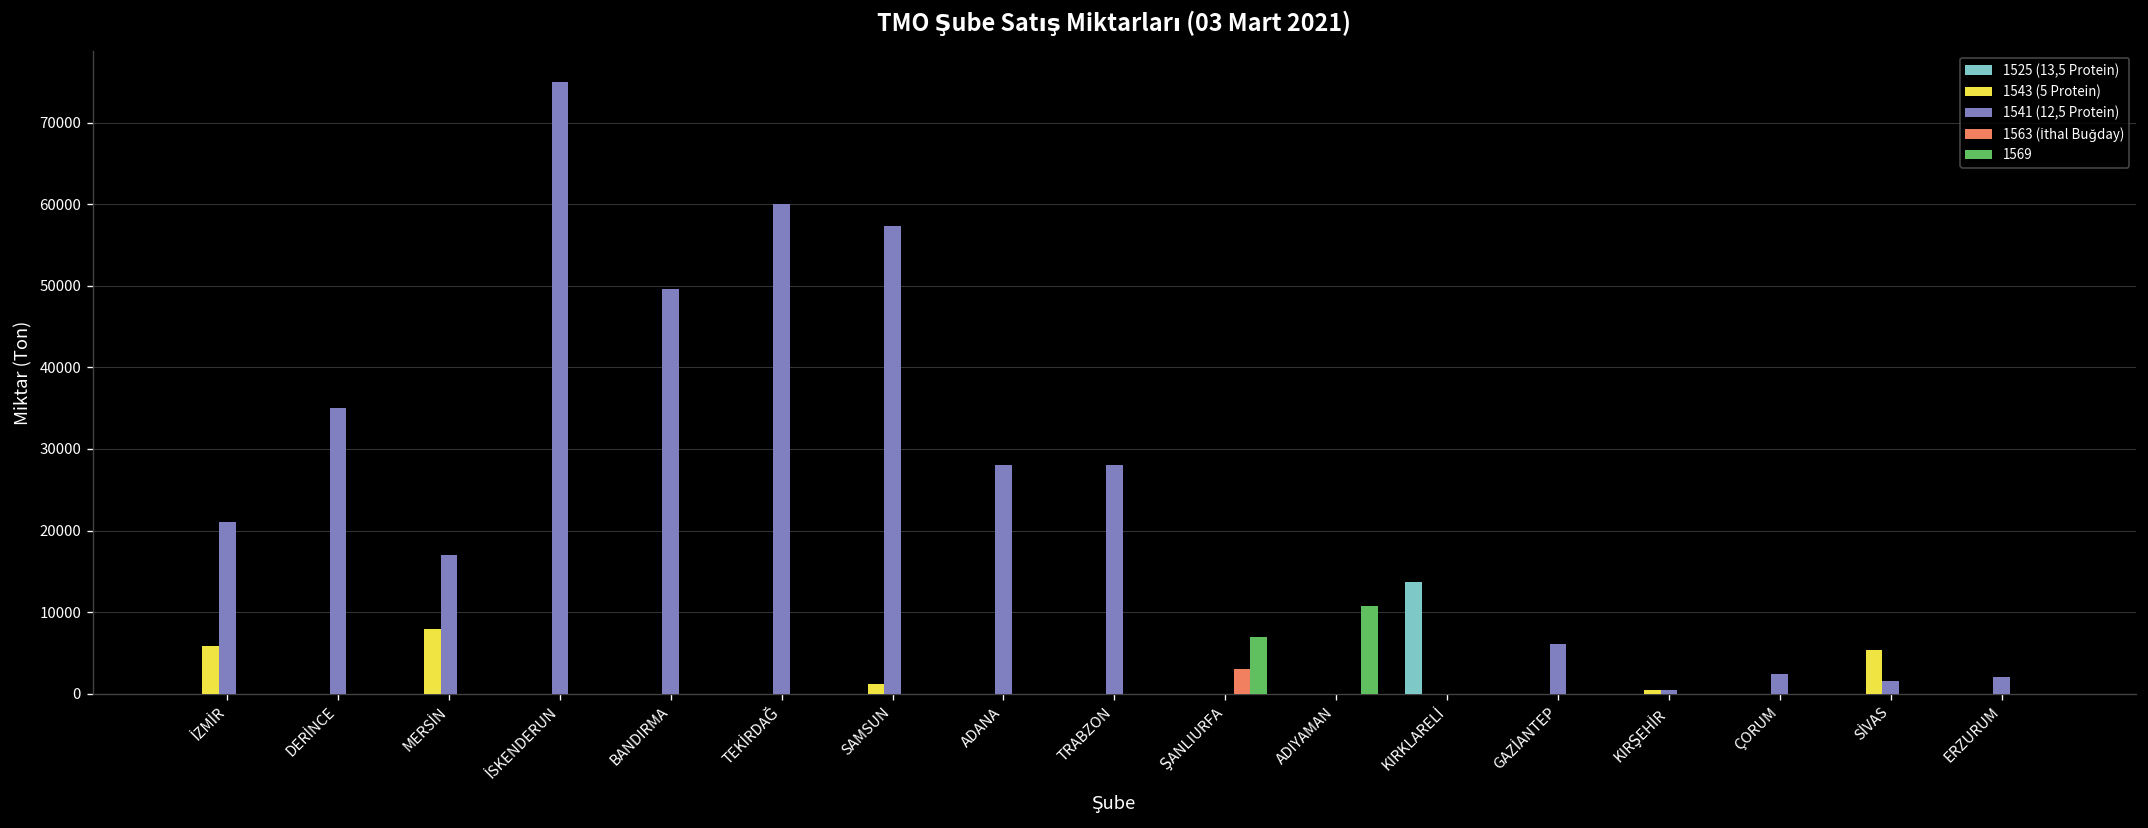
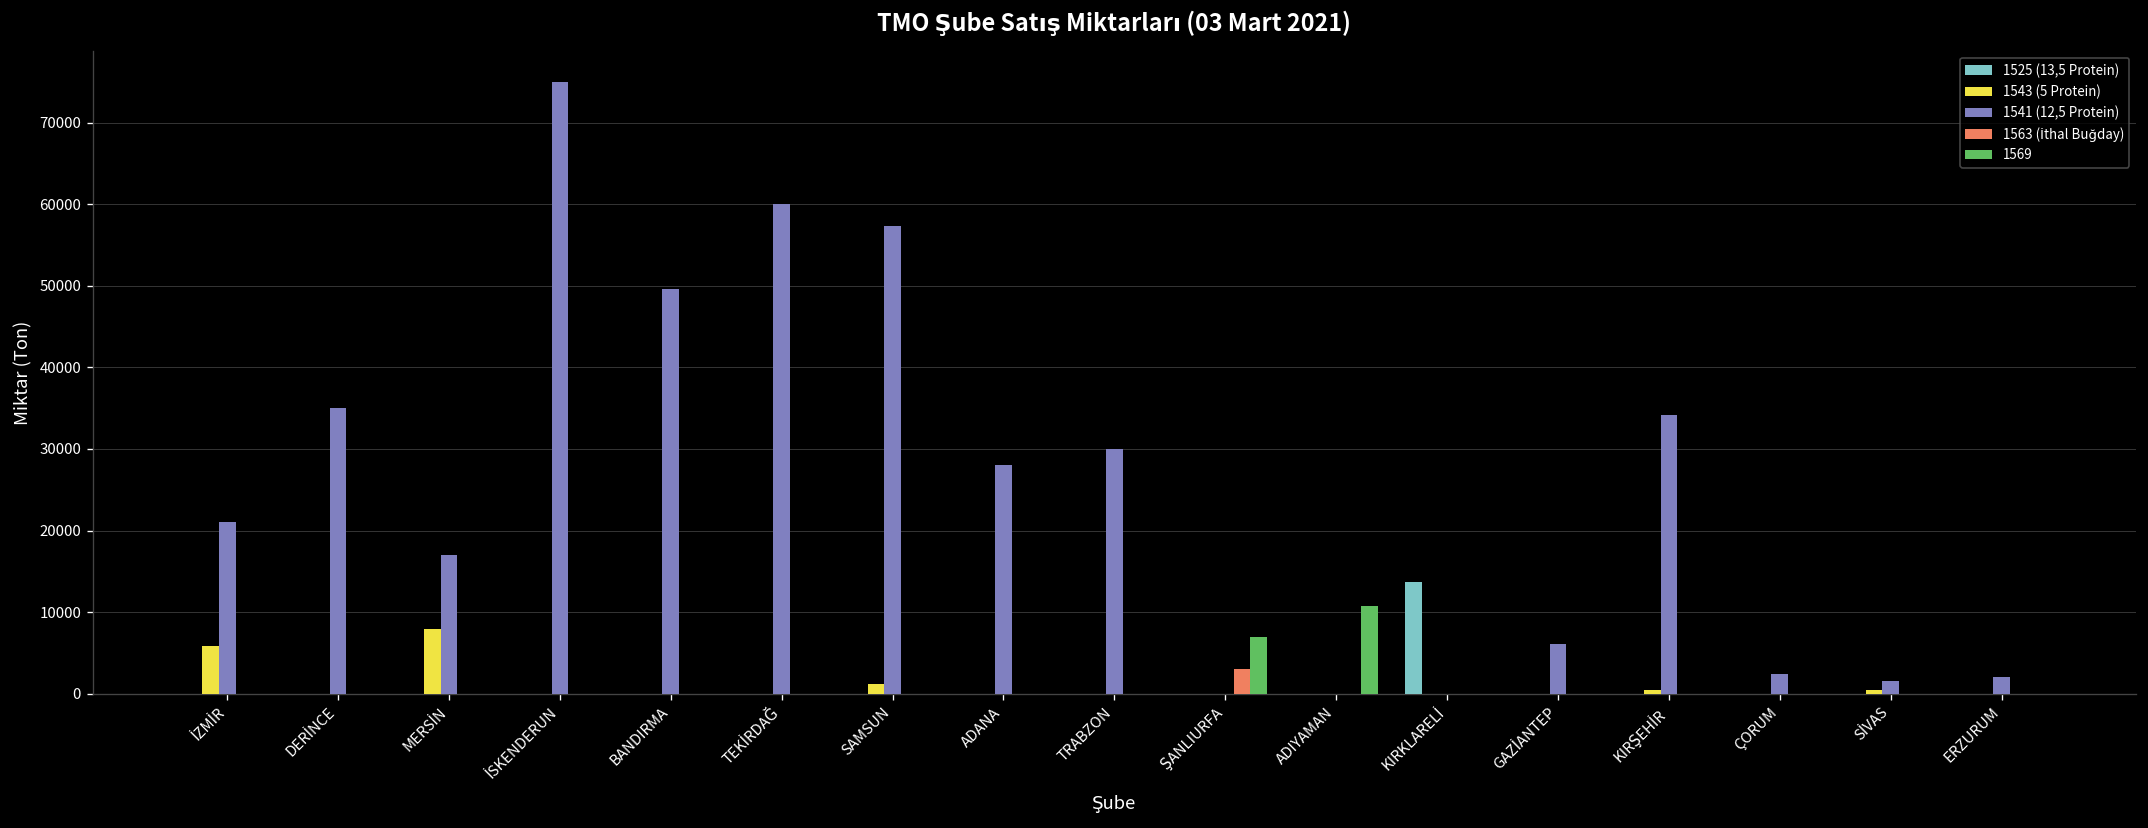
  {
    "1525 (13,5 Protein)": {
      "İZMİR": 0,
      "DERİNCE": 0,
      "MERSİN": 0,
      "İSKENDERUN": 0,
      "BANDIRMA": 0,
      "TEKİRDAĞ": 0,
      "SAMSUN": 0,
      "ADANA": 0,
      "TRABZON": 0,
      "ŞANLIURFA": 0,
      "ADIYAMAN": 0,
      "KIRKLARELİ": 14000,
      "GAZİANTEP": 0,
      "KIRŞEHİR": 0,
      "ÇORUM": 0,
      "SİVAS": 0,
      "ERZURUM": 0
    },
    "1543 (5 Protein)": {
      "İZMİR": 6000,
      "DERİNCE": 0,
      "MERSİN": 8000,
      "İSKENDERUN": 0,
      "BANDIRMA": 0,
      "TEKİRDAĞ": 0,
      "SAMSUN": 1000,
      "ADANA": 0,
      "TRABZON": 0,
      "ŞANLIURFA": 0,
      "ADIYAMAN": 0,
      "KIRKLARELİ": 0,
      "GAZİANTEP": 0,
      "KIRŞEHİR": 0,
      "ÇORUM": 0,
-     "SİVAS": 5000,
+     "SİVAS": 0,
      "ERZURUM": 0
    },
    "1541 (12,5 Protein)": {
      "İZMİR": 21000,
      "DERİNCE": 35000,
      "MERSİN": 17000,
      "İSKENDERUN": 75000,
      "BANDIRMA": 50000,
      "TEKİRDAĞ": 60000,
      "SAMSUN": 57000,
      "ADANA": 28000,
-     "TRABZON": 28000,
+     "TRABZON": 30000,
      "ŞANLIURFA": 0,
      "ADIYAMAN": 0,
      "KIRKLARELİ": 0,
      "GAZİANTEP": 6000,
-     "KIRŞEHİR": 0,
+     "KIRŞEHİR": 34000,
      "ÇORUM": 2000,
      "SİVAS": 2000,
      "ERZURUM": 2000
    },
    "1563 (İthal Buğday)": {
      "İZMİR": 0,
      "DERİNCE": 0,
      "MERSİN": 0,
      "İSKENDERUN": 0,
      "BANDIRMA": 0,
      "TEKİRDAĞ": 0,
      "SAMSUN": 0,
      "ADANA": 0,
      "TRABZON": 0,
      "ŞANLIURFA": 3000,
      "ADIYAMAN": 0,
      "KIRKLARELİ": 0,
      "GAZİANTEP": 0,
      "KIRŞEHİR": 0,
      "ÇORUM": 0,
      "SİVAS": 0,
      "ERZURUM": 0
    },
    "1569": {
      "İZMİR": 0,
      "DERİNCE": 0,
      "MERSİN": 0,
      "İSKENDERUN": 0,
      "BANDIRMA": 0,
      "TEKİRDAĞ": 0,
      "SAMSUN": 0,
      "ADANA": 0,
      "TRABZON": 0,
      "ŞANLIURFA": 7000,
      "ADIYAMAN": 11000,
      "KIRKLARELİ": 0,
      "GAZİANTEP": 0,
      "KIRŞEHİR": 0,
      "ÇORUM": 0,
      "SİVAS": 0,
      "ERZURUM": 0
    }
  }
